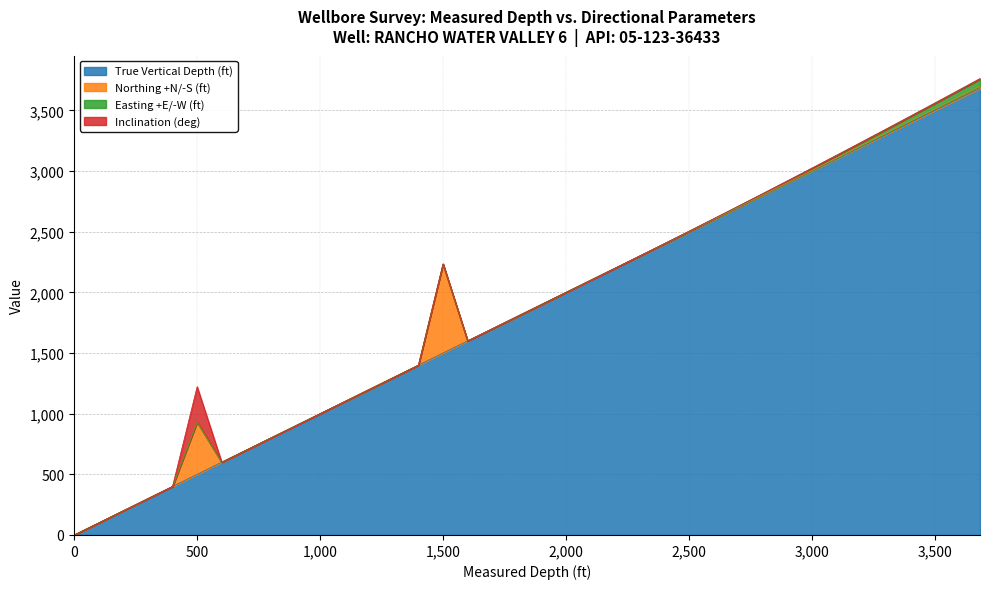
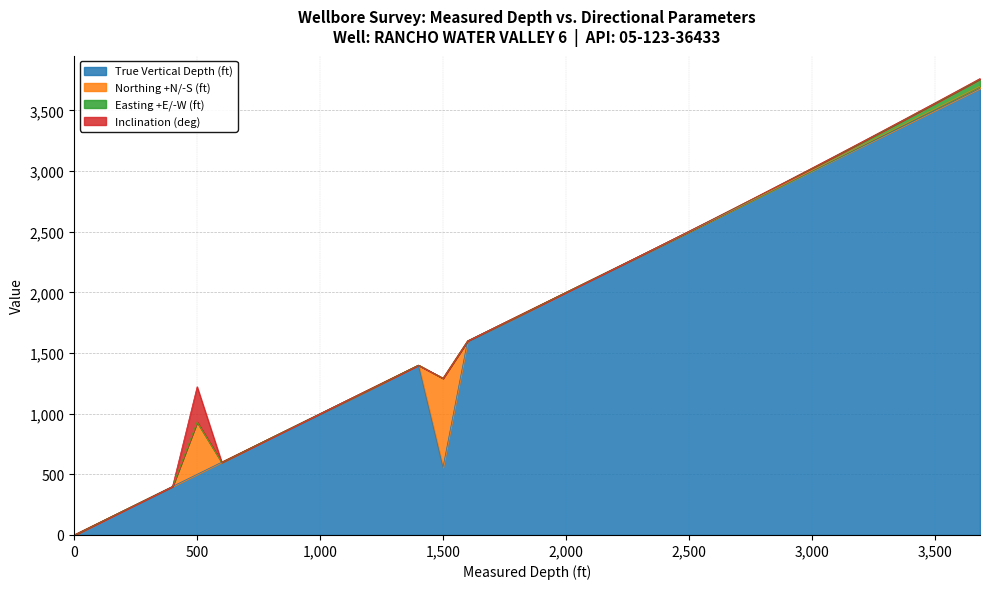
  {
    "True Vertical Depth (ft)": {
      "500": "500",
-     "1,500": "1,500"
+     "1,500": "560"
    },
    "Inclination (deg)": {
      "500": "290"
    }
  }
